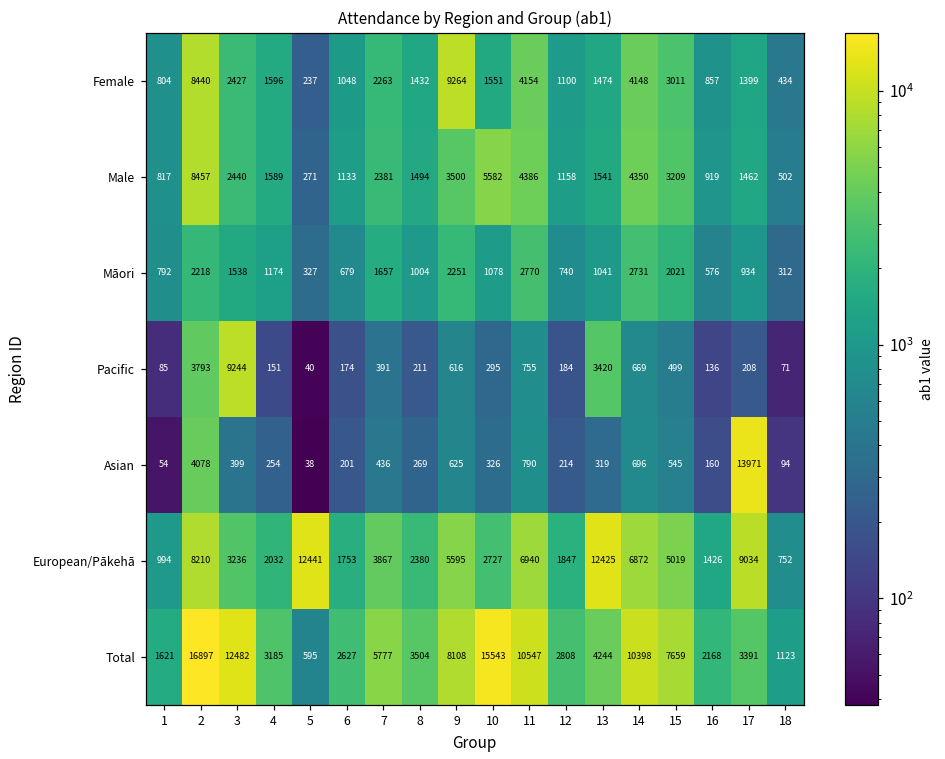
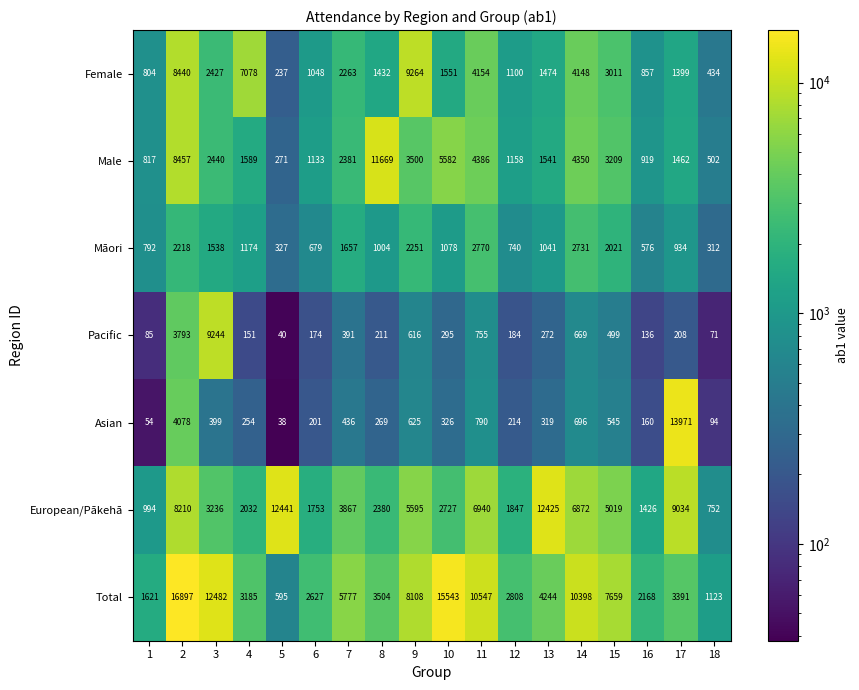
  {
    "Female": {
      "1": 804,
      "2": 8440,
      "3": 2427,
-     "4": 1596,
+     "4": 7078,
      "5": 237,
      "6": 1048,
      "7": 2263,
      "8": 1432,
      "9": 9264,
      "10": 1551,
      "11": 4154,
      "12": 1100,
      "13": 1474,
      "14": 4148,
      "15": 3011,
      "16": 857,
      "17": 1399,
      "18": 434
    },
    "Male": {
      "1": 817,
      "2": 8457,
      "3": 2440,
      "4": 1589,
      "5": 271,
      "6": 1133,
      "7": 2381,
-     "8": 1494,
+     "8": 11669,
      "9": 3500,
      "10": 5582,
      "11": 4386,
      "12": 1158,
      "13": 1541,
      "14": 4350,
      "15": 3209,
      "16": 919,
      "17": 1462,
      "18": 502
    },
    "Māori": {
      "1": 792,
      "2": 2218,
      "3": 1538,
      "4": 1174,
      "5": 327,
      "6": 679,
      "7": 1657,
      "8": 1004,
      "9": 2251,
      "10": 1078,
      "11": 2770,
      "12": 740,
      "13": 1041,
      "14": 2731,
      "15": 2021,
      "16": 576,
      "17": 934,
      "18": 312
    },
    "Pacific": {
      "1": 85,
      "2": 3793,
      "3": 9244,
      "4": 151,
      "5": 40,
      "6": 174,
      "7": 391,
      "8": 211,
      "9": 616,
      "10": 295,
      "11": 755,
      "12": 184,
-     "13": 3420,
+     "13": 272,
      "14": 669,
      "15": 499,
      "16": 136,
      "17": 208,
      "18": 71
    },
    "Asian": {
      "1": 54,
      "2": 4078,
      "3": 399,
      "4": 254,
      "5": 38,
      "6": 201,
      "7": 436,
      "8": 269,
      "9": 625,
      "10": 326,
      "11": 790,
      "12": 214,
      "13": 319,
      "14": 696,
      "15": 545,
      "16": 160,
      "17": 13971,
      "18": 94
    },
    "European/Pākehā": {
      "1": 994,
      "2": 8210,
      "3": 3236,
      "4": 2032,
      "5": 12441,
      "6": 1753,
      "7": 3867,
      "8": 2380,
      "9": 5595,
      "10": 2727,
      "11": 6940,
      "12": 1847,
      "13": 12425,
      "14": 6872,
      "15": 5019,
      "16": 1426,
      "17": 9034,
      "18": 752
    },
    "Total": {
      "1": 1621,
      "2": 16897,
      "3": 12482,
      "4": 3185,
      "5": 595,
      "6": 2627,
      "7": 5777,
      "8": 3504,
      "9": 8108,
      "10": 15543,
      "11": 10547,
      "12": 2808,
      "13": 4244,
      "14": 10398,
      "15": 7659,
      "16": 2168,
      "17": 3391,
      "18": 1123
    }
  }
